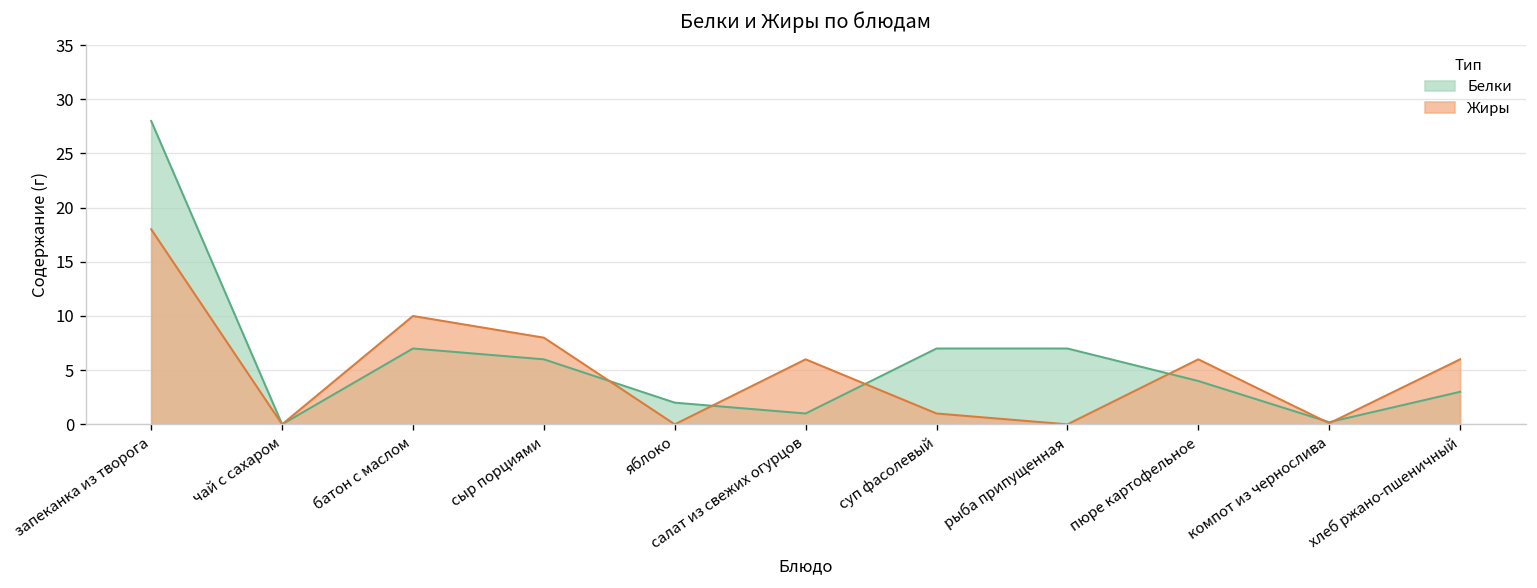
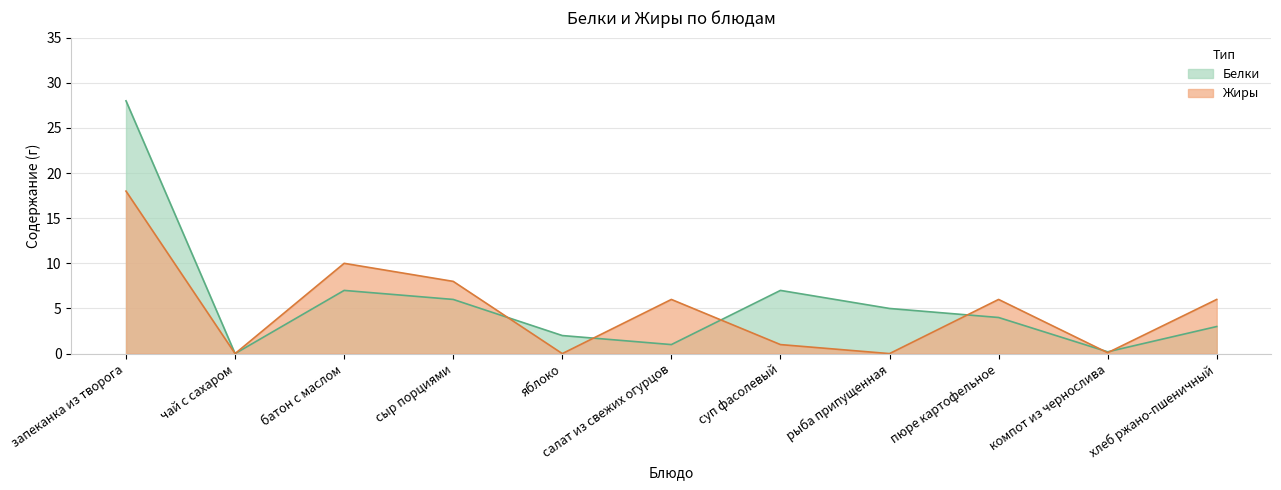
  {
    "Белки": {
      "запеканка из творога": 28,
      "батон с маслом": 7,
      "сыр порциями": 6,
      "яблоко": 2,
      "салат из свежих огурцов": 1,
      "суп фасолевый": 7,
-     "рыба припущенная": 7,
+     "рыба припущенная": 5,
      "пюре картофельное": 4,
      "хлеб ржано-пшеничный": 3
    },
    "Жиры": {
      "запеканка из творога": 18,
      "батон с маслом": 10,
      "сыр порциями": 8,
      "яблоко": 0,
      "салат из свежих огурцов": 6,
      "суп фасолевый": 1,
      "рыба припущенная": 0,
      "пюре картофельное": 6,
      "хлеб ржано-пшеничный": 6
    }
  }
